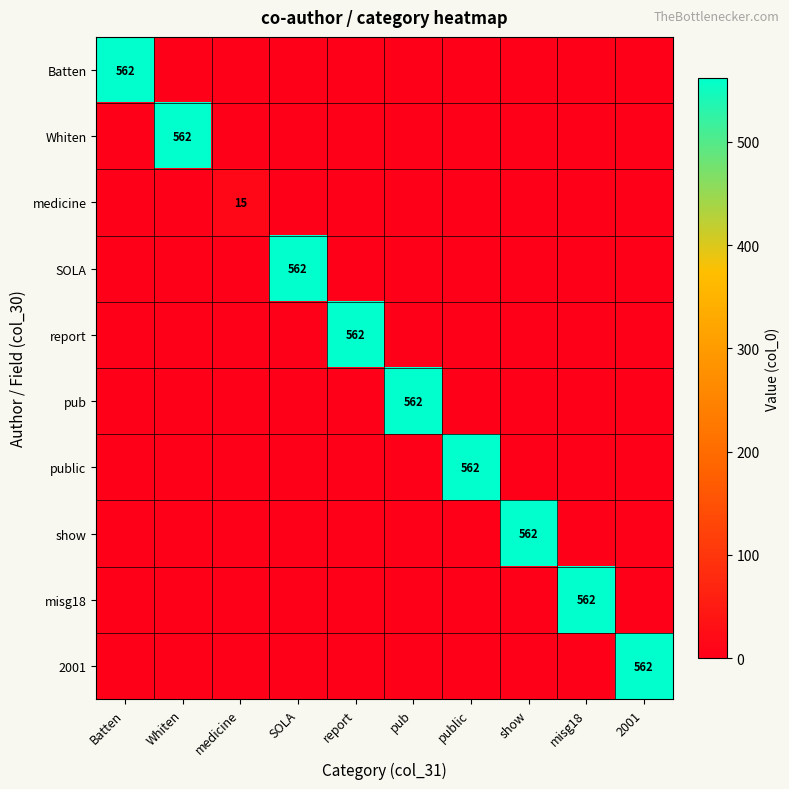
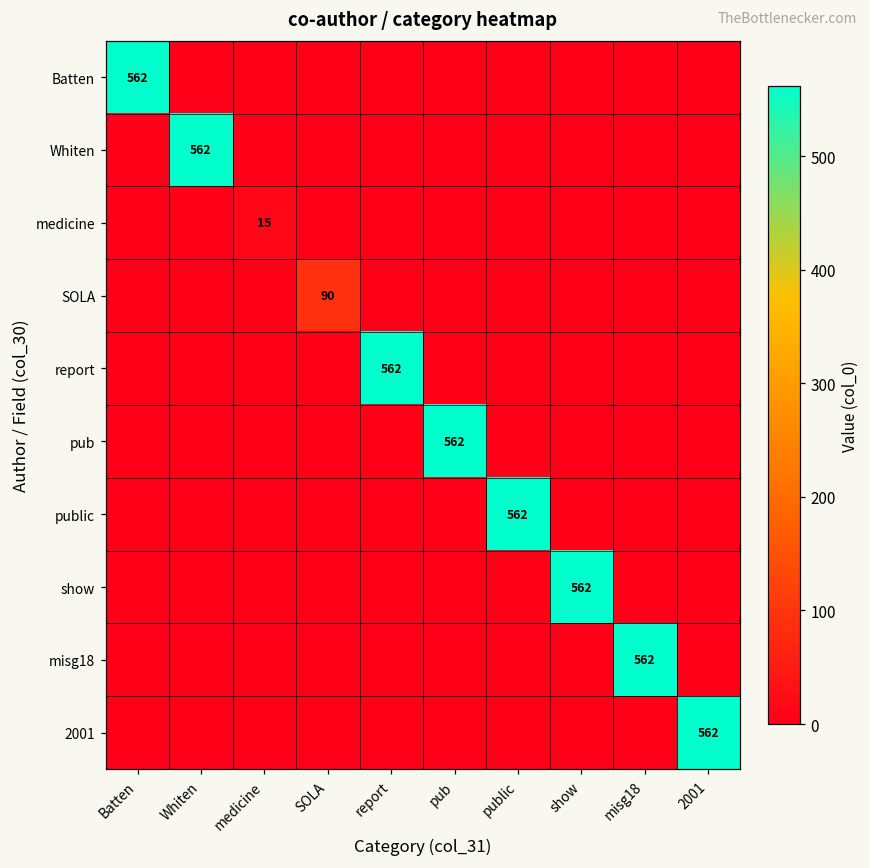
  {
    "Batten": {
      "Batten": 562
    },
    "Whiten": {
      "Whiten": 562
    },
    "medicine": {
      "medicine": 15
    },
    "SOLA": {
-     "SOLA": 562
+     "SOLA": 90
    },
    "report": {
      "report": 562
    },
    "pub": {
      "pub": 562
    },
    "public": {
      "public": 562
    },
    "show": {
      "show": 562
    },
    "misg18": {
      "misg18": 562
    },
    "2001": {
      "2001": 562
    }
  }
